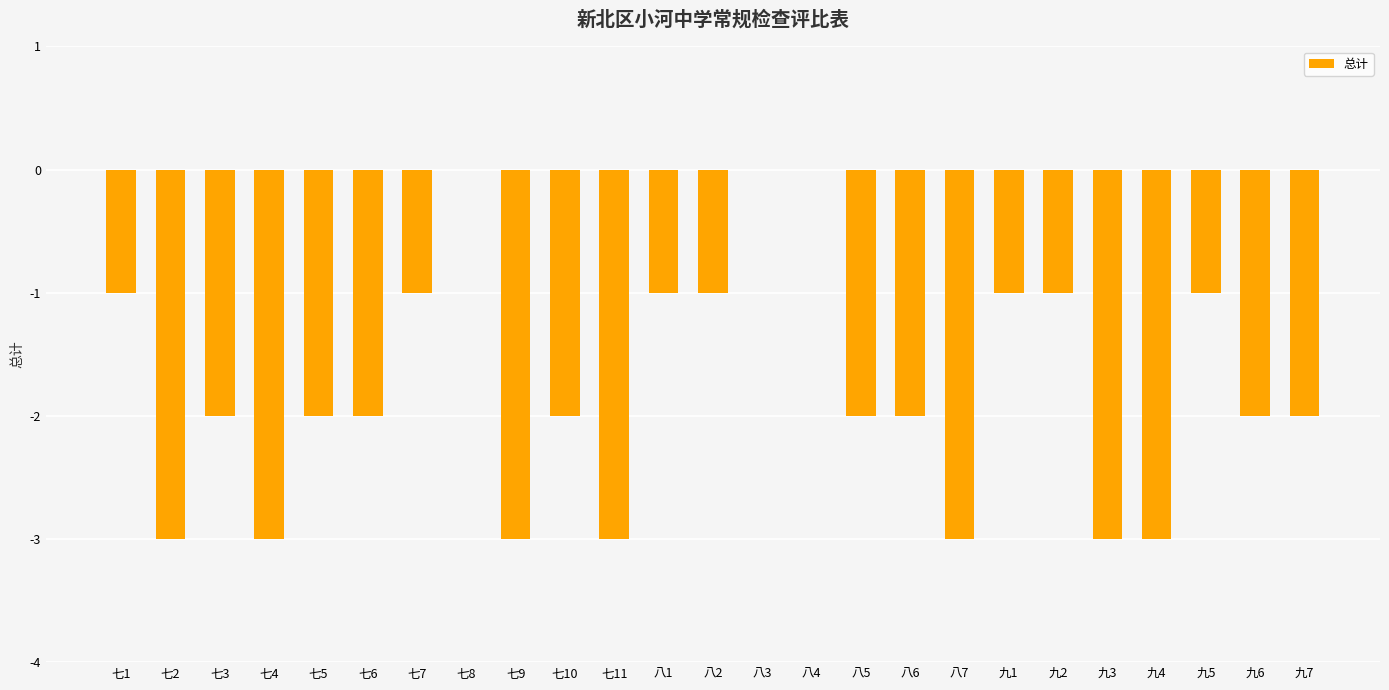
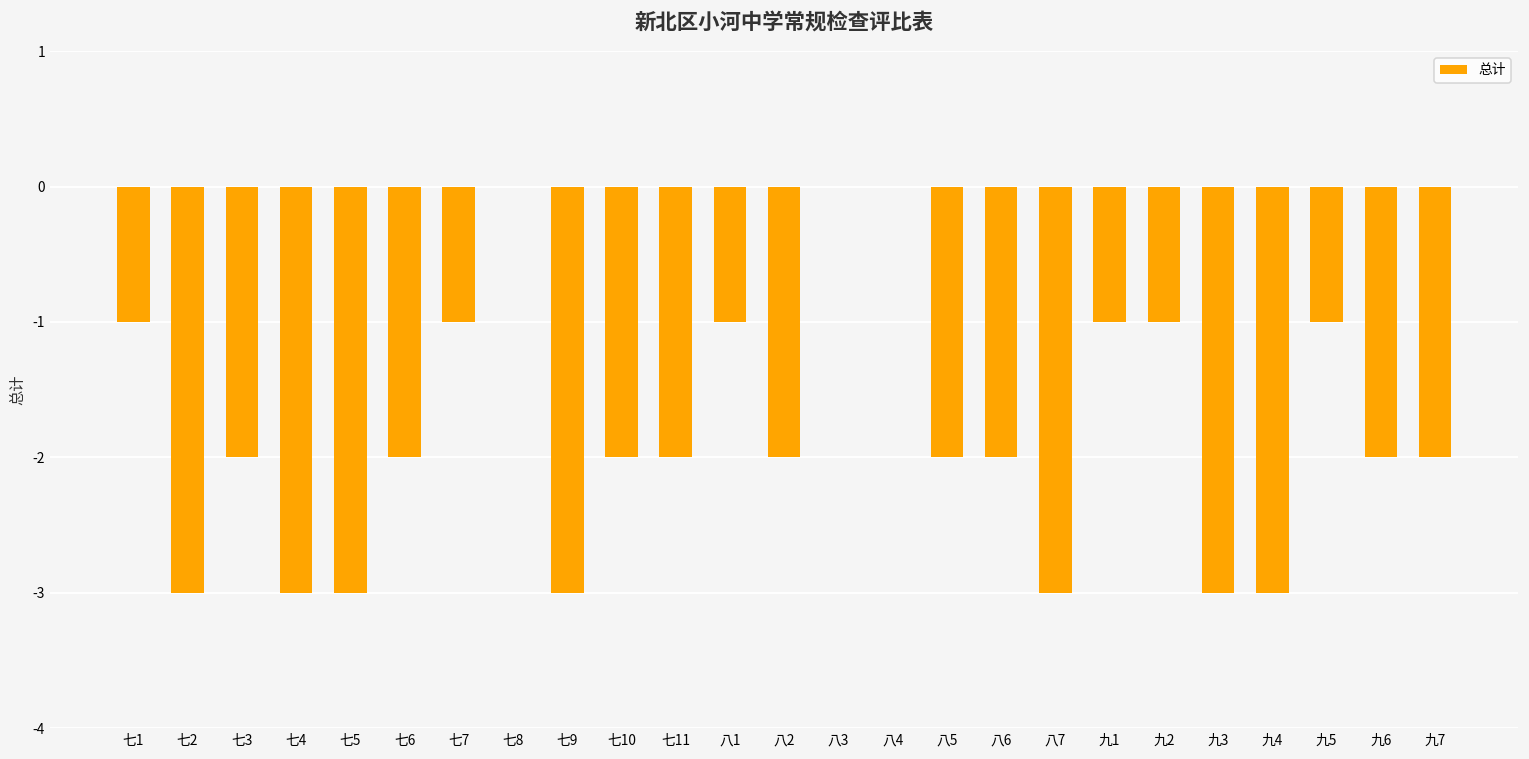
  {
    "七1": -1,
    "七2": -3,
    "七3": -2,
    "七4": -3,
-   "七5": -2,
+   "七5": -3,
    "七6": -2,
    "七7": -1,
    "七8": 0,
    "七9": -3,
    "七10": -2,
-   "七11": -3,
+   "七11": -2,
    "八1": -1,
-   "八2": -1,
+   "八2": -2,
    "八3": 0,
    "八4": 0,
    "八5": -2,
    "八6": -2,
    "八7": -3,
    "九1": -1,
    "九2": -1,
    "九3": -3,
    "九4": -3,
    "九5": -1,
    "九6": -2,
    "九7": -2
  }
